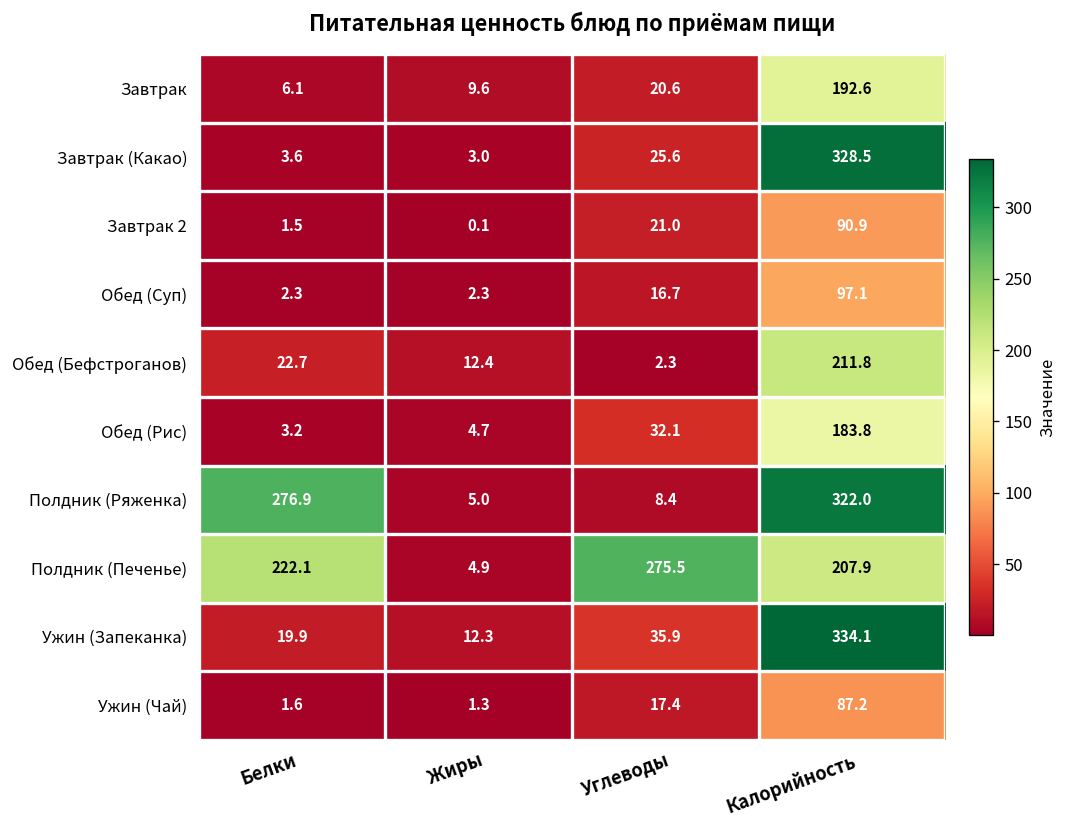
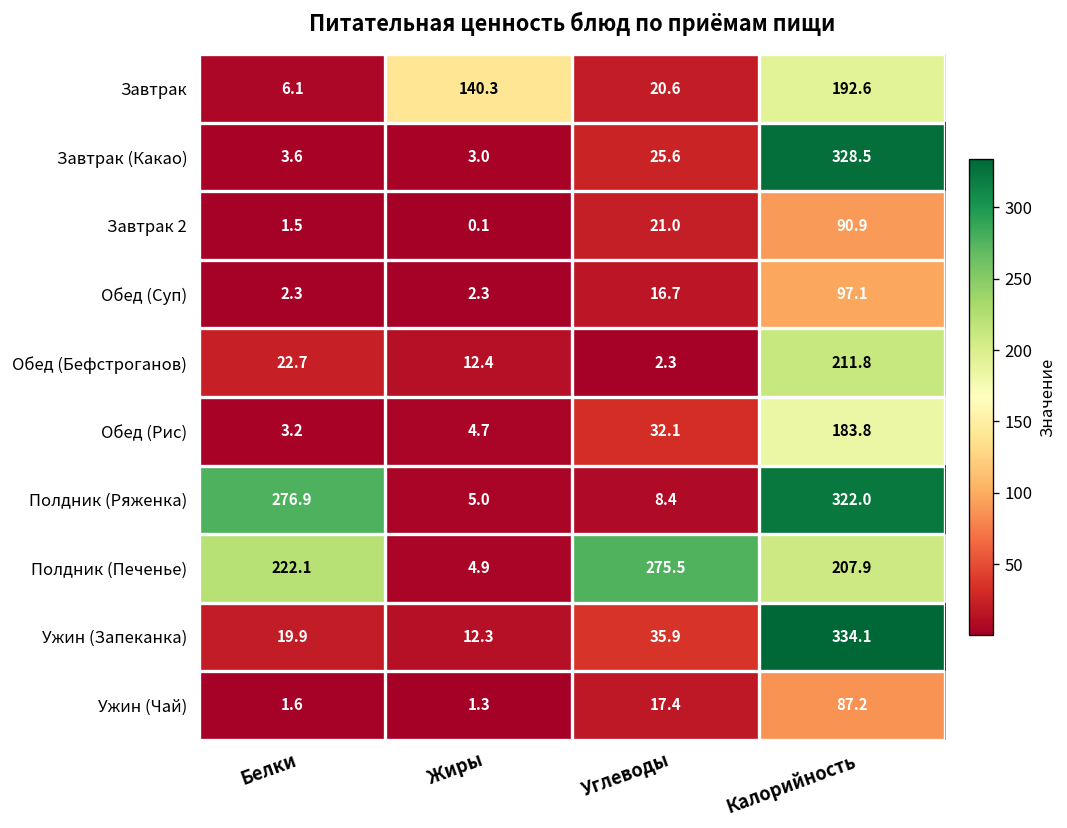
  {
    "Завтрак": {
      "Белки": 6.1,
-     "Жиры": 9.6,
+     "Жиры": 140.3,
      "Углеводы": 20.6,
      "Калорийность": 192.6
    },
    "Завтрак (Какао)": {
      "Белки": 3.6,
      "Жиры": 3.0,
      "Углеводы": 25.6,
      "Калорийность": 328.5
    },
    "Завтрак 2": {
      "Белки": 1.5,
      "Жиры": 0.1,
      "Углеводы": 21.0,
      "Калорийность": 90.9
    },
    "Обед (Суп)": {
      "Белки": 2.3,
      "Жиры": 2.3,
      "Углеводы": 16.7,
      "Калорийность": 97.1
    },
    "Обед (Бефстроганов)": {
      "Белки": 22.7,
      "Жиры": 12.4,
      "Углеводы": 2.3,
      "Калорийность": 211.8
    },
    "Обед (Рис)": {
      "Белки": 3.2,
      "Жиры": 4.7,
      "Углеводы": 32.1,
      "Калорийность": 183.8
    },
    "Полдник (Ряженка)": {
      "Белки": 276.9,
      "Жиры": 5.0,
      "Углеводы": 8.4,
      "Калорийность": 322.0
    },
    "Полдник (Печенье)": {
      "Белки": 222.1,
      "Жиры": 4.9,
      "Углеводы": 275.5,
      "Калорийность": 207.9
    },
    "Ужин (Запеканка)": {
      "Белки": 19.9,
      "Жиры": 12.3,
      "Углеводы": 35.9,
      "Калорийность": 334.1
    },
    "Ужин (Чай)": {
      "Белки": 1.6,
      "Жиры": 1.3,
      "Углеводы": 17.4,
      "Калорийность": 87.2
    }
  }
